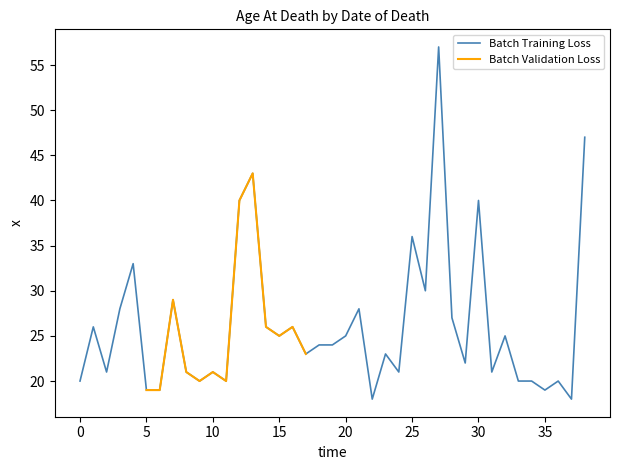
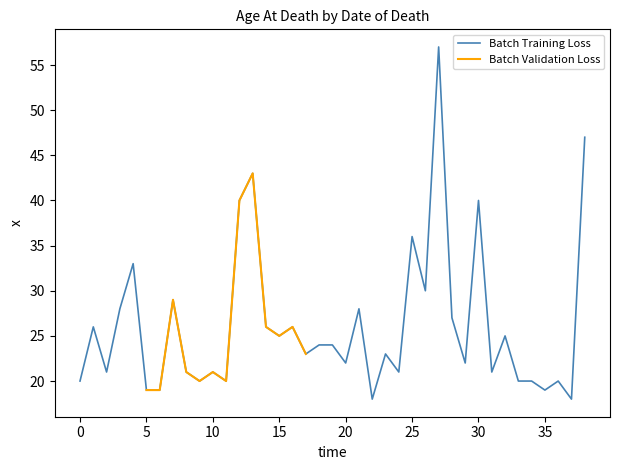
  {
    "Batch Training Loss": {
      "0": 20,
-     "20": 25,
+     "20": 22,
      "25": 36,
      "30": 40,
      "35": 19
    }
  }
